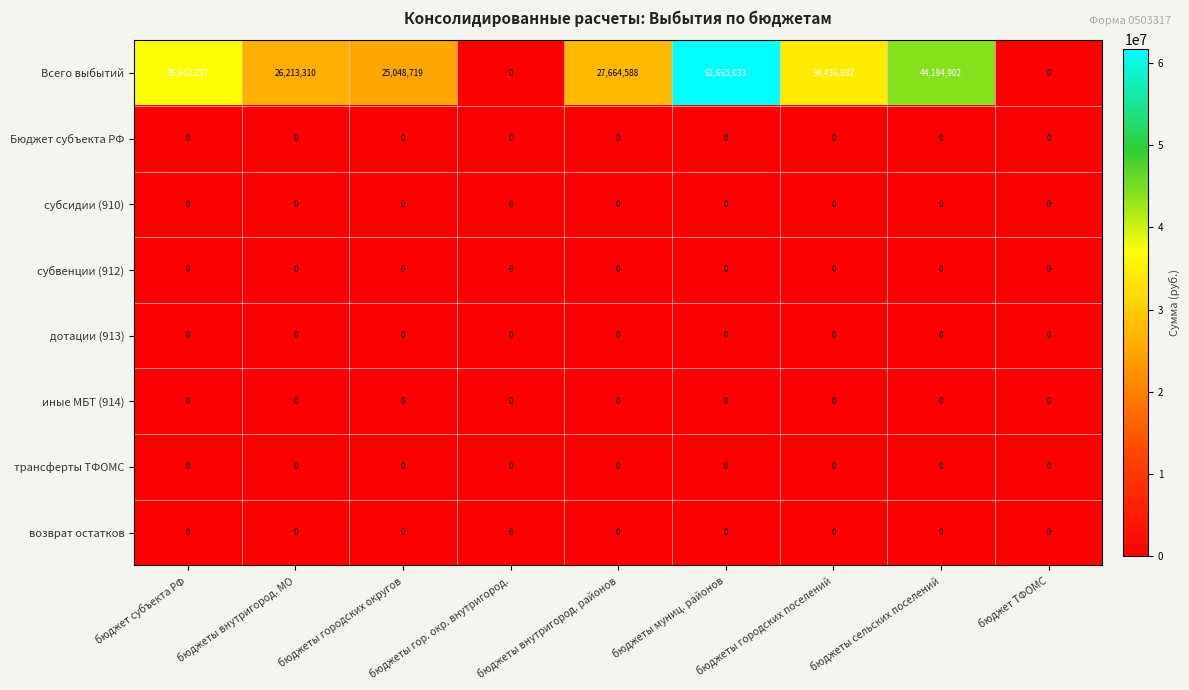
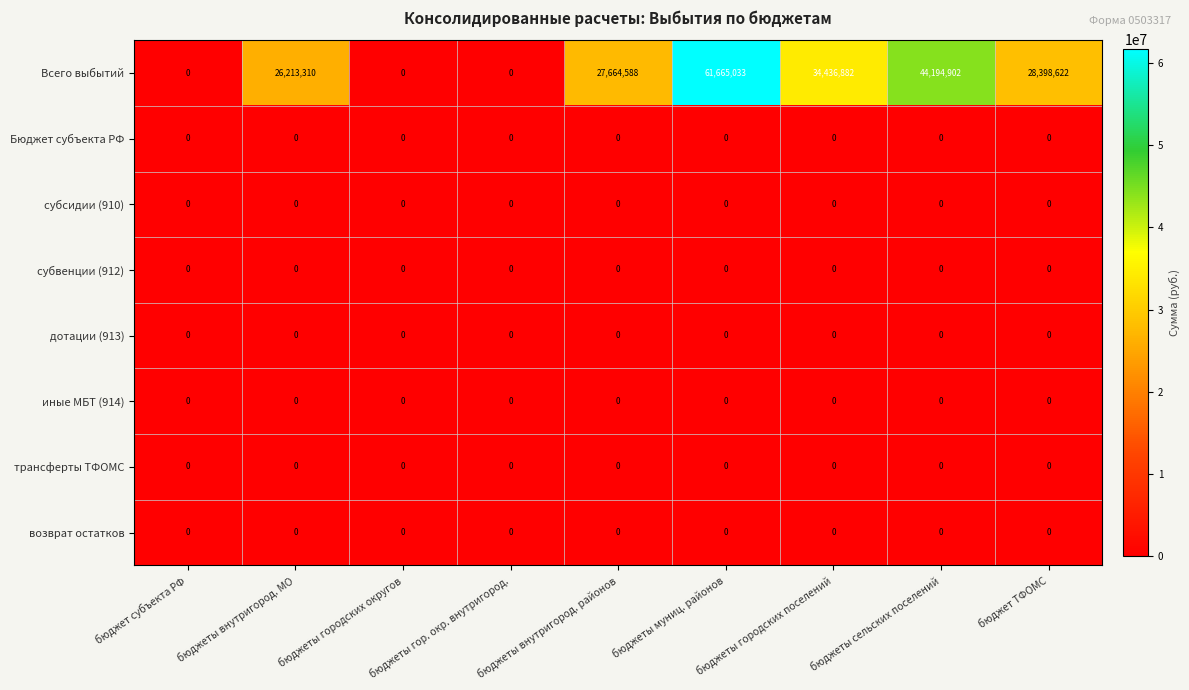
  {
    "Всего выбытий": {
-     "бюджет субъекта РФ": "36,942,257",
+     "бюджет субъекта РФ": "0",
      "бюджеты внутригород. МО": "26,213,310",
-     "бюджеты городских округов": "25,048,719",
+     "бюджеты городских округов": "0",
      "бюджеты гор. окр. внутригород.": "0",
      "бюджеты внутригород. районов": "27,664,588",
      "бюджеты муниц. районов": "61,665,033",
      "бюджеты городских поселений": "34,436,882",
      "бюджеты сельских поселений": "44,194,902",
-     "бюджет ТФОМС": "0"
+     "бюджет ТФОМС": "28,398,622"
    },
    "Бюджет субъекта РФ": {
      "бюджет субъекта РФ": "0",
      "бюджеты внутригород. МО": "0",
      "бюджеты городских округов": "0",
      "бюджеты гор. окр. внутригород.": "0",
      "бюджеты внутригород. районов": "0",
      "бюджеты муниц. районов": "0",
      "бюджеты городских поселений": "0",
      "бюджеты сельских поселений": "0",
      "бюджет ТФОМС": "0"
    },
    "субсидии (910)": {
      "бюджет субъекта РФ": "0",
      "бюджеты внутригород. МО": "0",
      "бюджеты городских округов": "0",
      "бюджеты гор. окр. внутригород.": "0",
      "бюджеты внутригород. районов": "0",
      "бюджеты муниц. районов": "0",
      "бюджеты городских поселений": "0",
      "бюджеты сельских поселений": "0",
      "бюджет ТФОМС": "0"
    },
    "субвенции (912)": {
      "бюджет субъекта РФ": "0",
      "бюджеты внутригород. МО": "0",
      "бюджеты городских округов": "0",
      "бюджеты гор. окр. внутригород.": "0",
      "бюджеты внутригород. районов": "0",
      "бюджеты муниц. районов": "0",
      "бюджеты городских поселений": "0",
      "бюджеты сельских поселений": "0",
      "бюджет ТФОМС": "0"
    },
    "дотации (913)": {
      "бюджет субъекта РФ": "0",
      "бюджеты внутригород. МО": "0",
      "бюджеты городских округов": "0",
      "бюджеты гор. окр. внутригород.": "0",
      "бюджеты внутригород. районов": "0",
      "бюджеты муниц. районов": "0",
      "бюджеты городских поселений": "0",
      "бюджеты сельских поселений": "0",
      "бюджет ТФОМС": "0"
    },
    "иные МБТ (914)": {
      "бюджет субъекта РФ": "0",
      "бюджеты внутригород. МО": "0",
      "бюджеты городских округов": "0",
      "бюджеты гор. окр. внутригород.": "0",
      "бюджеты внутригород. районов": "0",
      "бюджеты муниц. районов": "0",
      "бюджеты городских поселений": "0",
      "бюджеты сельских поселений": "0",
      "бюджет ТФОМС": "0"
    },
    "трансферты ТФОМС": {
      "бюджет субъекта РФ": "0",
      "бюджеты внутригород. МО": "0",
      "бюджеты городских округов": "0",
      "бюджеты гор. окр. внутригород.": "0",
      "бюджеты внутригород. районов": "0",
      "бюджеты муниц. районов": "0",
      "бюджеты городских поселений": "0",
      "бюджеты сельских поселений": "0",
      "бюджет ТФОМС": "0"
    },
    "возврат остатков": {
      "бюджет субъекта РФ": "0",
      "бюджеты внутригород. МО": "0",
      "бюджеты городских округов": "0",
      "бюджеты гор. окр. внутригород.": "0",
      "бюджеты внутригород. районов": "0",
      "бюджеты муниц. районов": "0",
      "бюджеты городских поселений": "0",
      "бюджеты сельских поселений": "0",
      "бюджет ТФОМС": "0"
    }
  }
